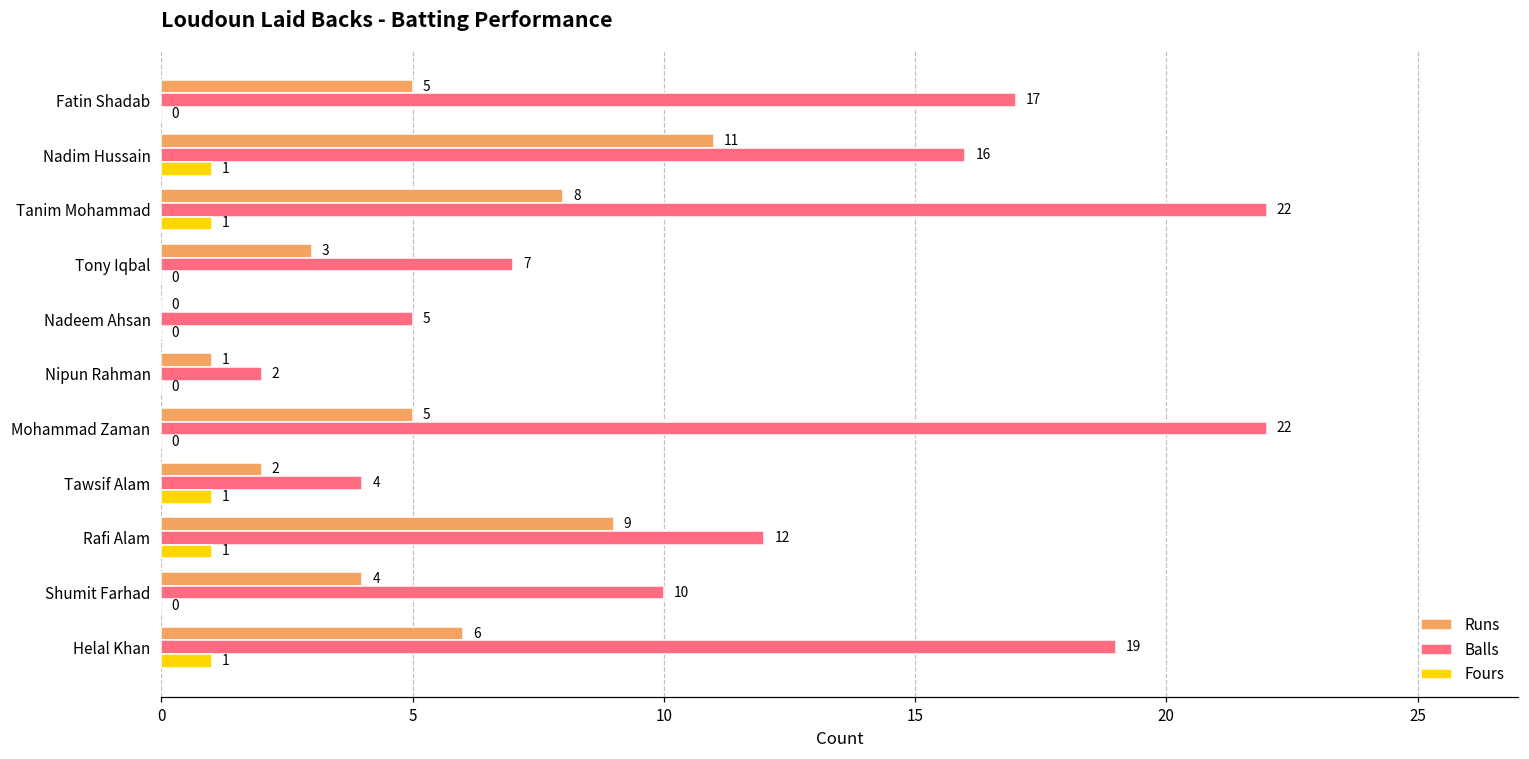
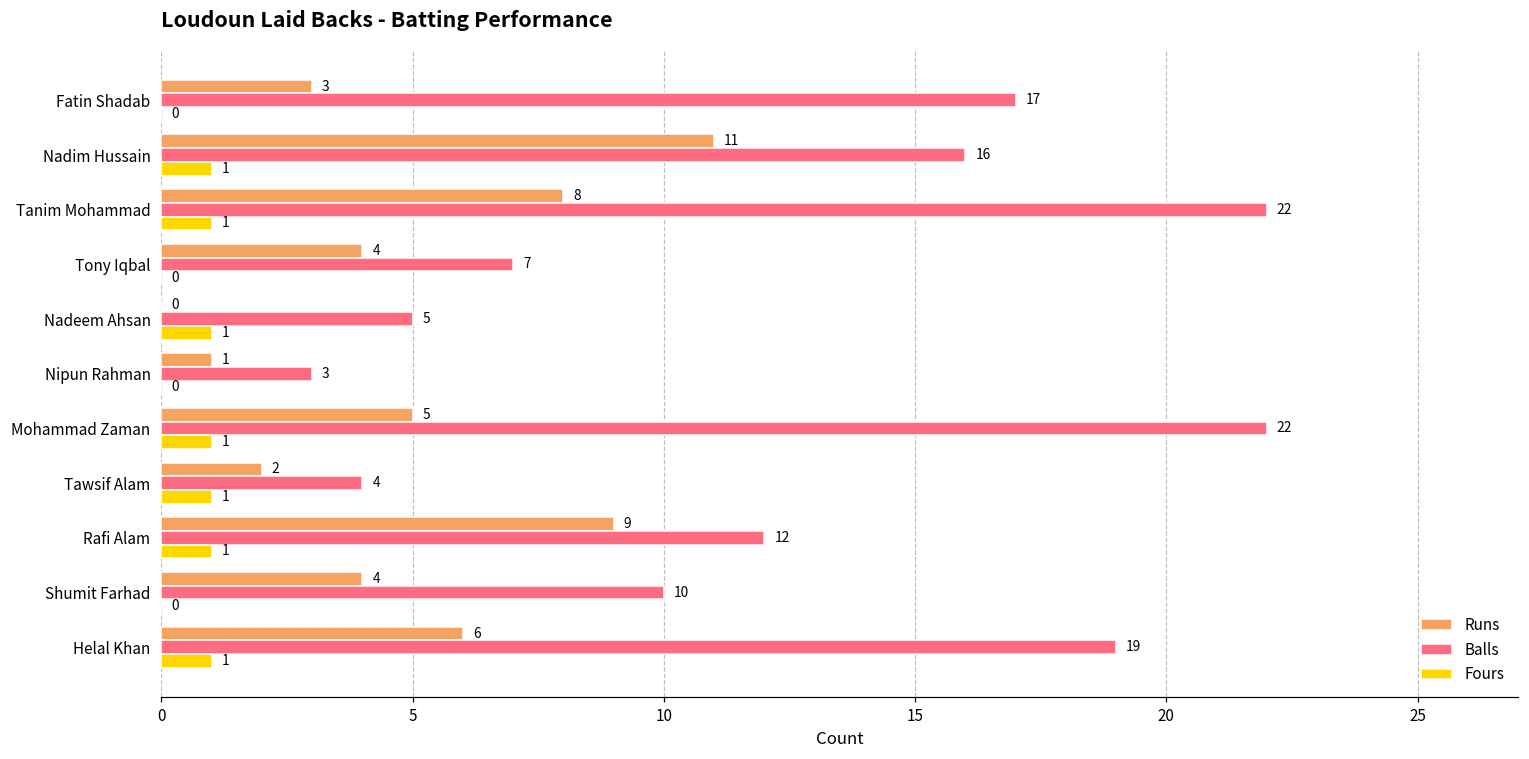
  {
    "Runs": {
-     "Fatin Shadab": 5,
+     "Fatin Shadab": 3,
      "Nadim Hussain": 11,
      "Tanim Mohammad": 8,
-     "Tony Iqbal": 3,
+     "Tony Iqbal": 4,
      "Nadeem Ahsan": 0,
      "Nipun Rahman": 1,
      "Mohammad Zaman": 5,
      "Tawsif Alam": 2,
      "Rafi Alam": 9,
      "Shumit Farhad": 4,
      "Helal Khan": 6
    },
    "Balls": {
      "Fatin Shadab": 17,
      "Nadim Hussain": 16,
      "Tanim Mohammad": 22,
      "Tony Iqbal": 7,
      "Nadeem Ahsan": 5,
-     "Nipun Rahman": 2,
+     "Nipun Rahman": 3,
      "Mohammad Zaman": 22,
      "Tawsif Alam": 4,
      "Rafi Alam": 12,
      "Shumit Farhad": 10,
      "Helal Khan": 19
    },
    "Fours": {
      "Fatin Shadab": 0,
      "Nadim Hussain": 1,
      "Tanim Mohammad": 1,
      "Tony Iqbal": 0,
-     "Nadeem Ahsan": 0,
+     "Nadeem Ahsan": 1,
      "Nipun Rahman": 0,
-     "Mohammad Zaman": 0,
+     "Mohammad Zaman": 1,
      "Tawsif Alam": 1,
      "Rafi Alam": 1,
      "Shumit Farhad": 0,
      "Helal Khan": 1
    }
  }
